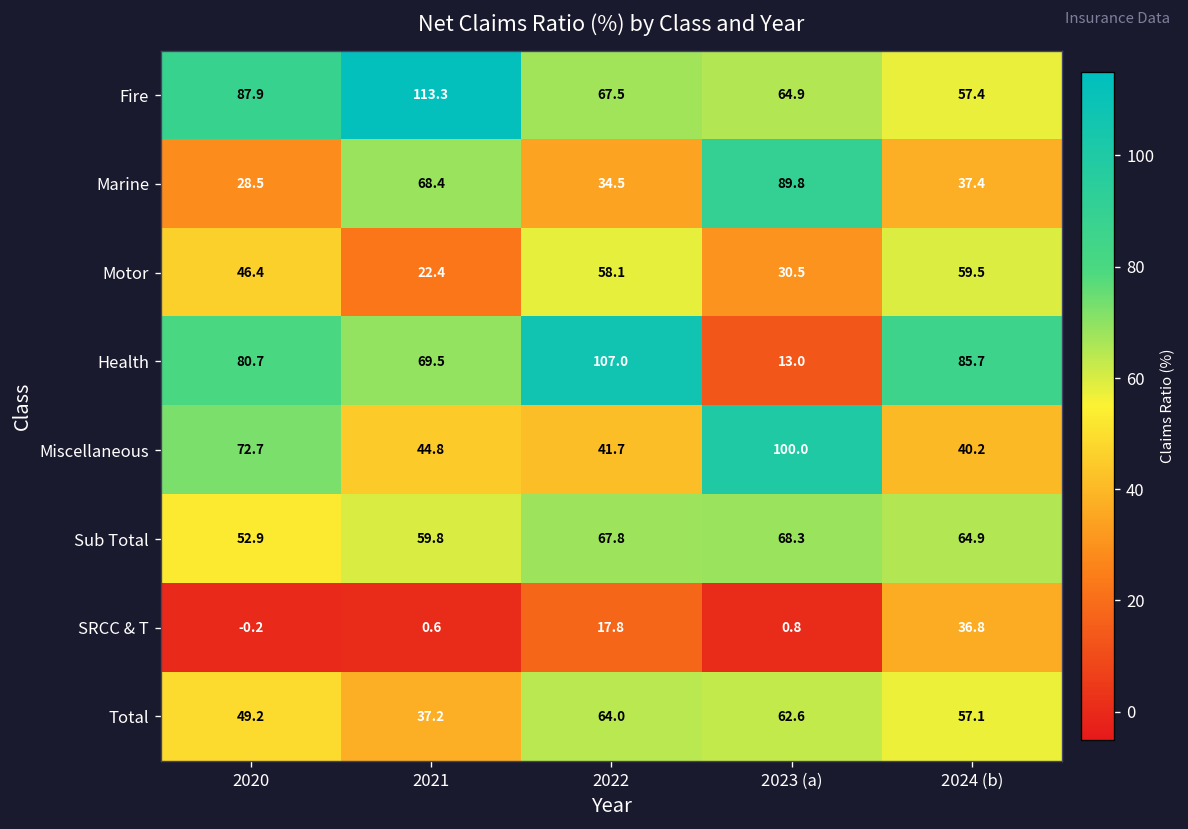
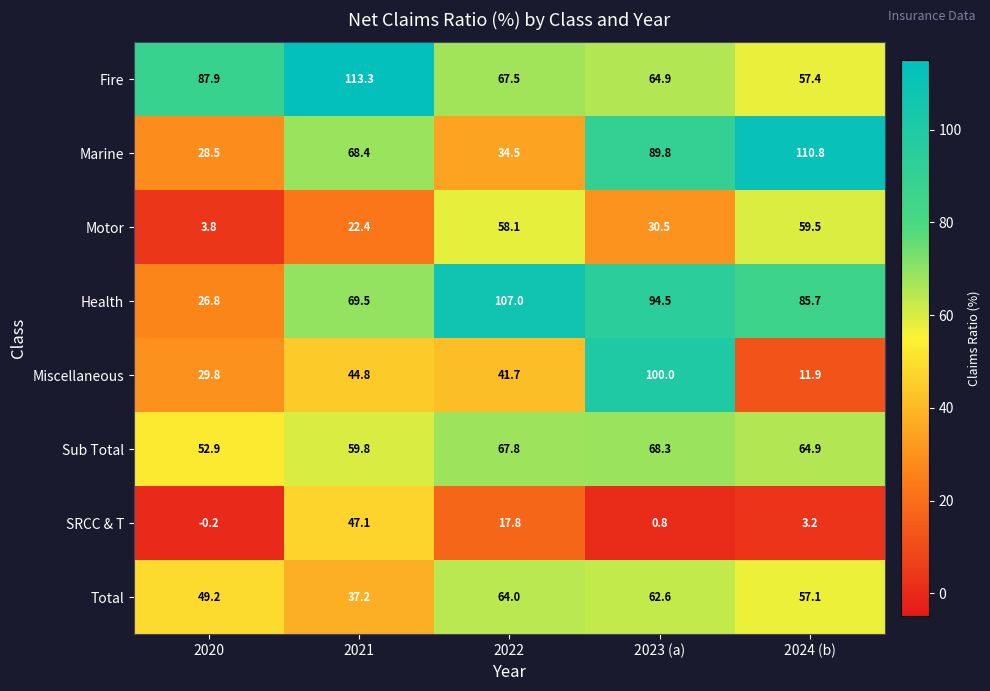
  {
    "Fire": {
      "2020": 87.9,
      "2021": 113.3,
      "2022": 67.5,
      "2023 (a)": 64.9,
      "2024 (b)": 57.4
    },
    "Marine": {
      "2020": 28.5,
      "2021": 68.4,
      "2022": 34.5,
      "2023 (a)": 89.8,
-     "2024 (b)": 37.4
+     "2024 (b)": 110.8
    },
    "Motor": {
-     "2020": 46.4,
+     "2020": 3.8,
      "2021": 22.4,
      "2022": 58.1,
      "2023 (a)": 30.5,
      "2024 (b)": 59.5
    },
    "Health": {
-     "2020": 80.7,
+     "2020": 26.8,
      "2021": 69.5,
      "2022": 107.0,
-     "2023 (a)": 13.0,
+     "2023 (a)": 94.5,
      "2024 (b)": 85.7
    },
    "Miscellaneous": {
-     "2020": 72.7,
+     "2020": 29.8,
      "2021": 44.8,
      "2022": 41.7,
      "2023 (a)": 100.0,
-     "2024 (b)": 40.2
+     "2024 (b)": 11.9
    },
    "Sub Total": {
      "2020": 52.9,
      "2021": 59.8,
      "2022": 67.8,
      "2023 (a)": 68.3,
      "2024 (b)": 64.9
    },
    "SRCC & T": {
      "2020": -0.2,
-     "2021": 0.6,
+     "2021": 47.1,
      "2022": 17.8,
      "2023 (a)": 0.8,
-     "2024 (b)": 36.8
+     "2024 (b)": 3.2
    },
    "Total": {
      "2020": 49.2,
      "2021": 37.2,
      "2022": 64.0,
      "2023 (a)": 62.6,
      "2024 (b)": 57.1
    }
  }
